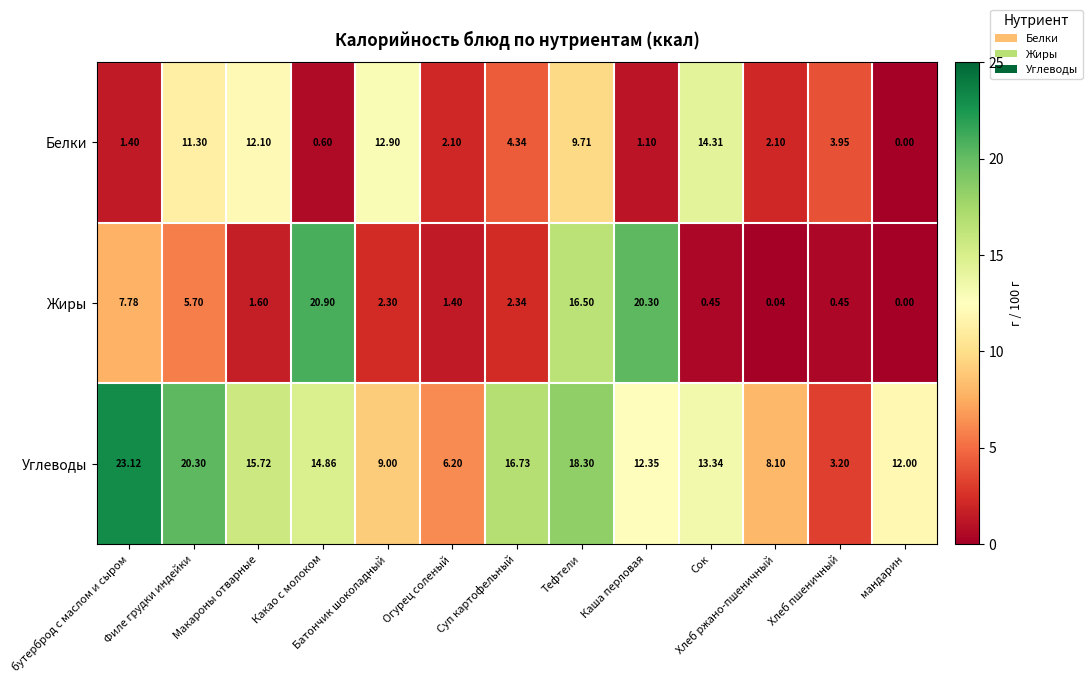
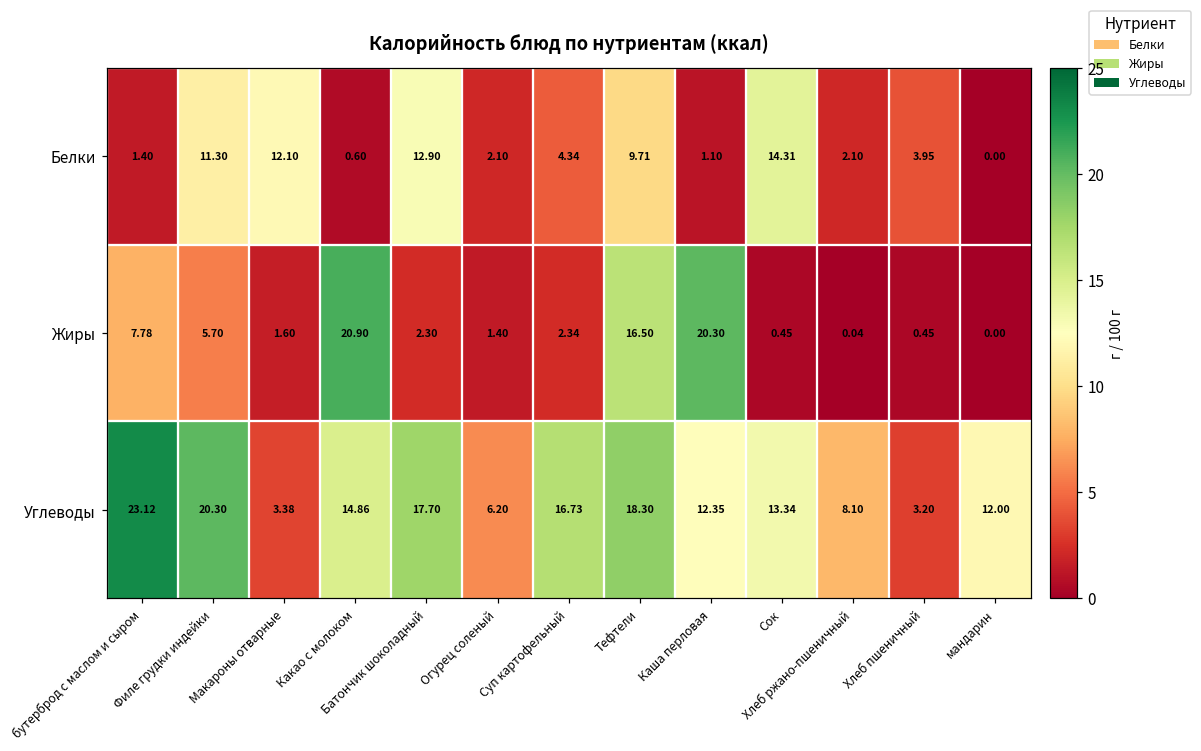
  {
    "Белки": {
      "бутерброд с маслом и сыром": 1.40,
      "Филе грудки индейки": 11.30,
      "Макароны отварные": 12.10,
      "Какао с молоком": 0.60,
      "Батончик шоколадный": 12.90,
      "Огурец соленый": 2.10,
      "Суп картофельный": 4.34,
      "Тефтели": 9.71,
      "Каша перловая": 1.10,
      "Сок": 14.31,
      "Хлеб ржано-пшеничный": 2.10,
      "Хлеб пшеничный": 3.95,
      "мандарин": 0.00
    },
    "Жиры": {
      "бутерброд с маслом и сыром": 7.78,
      "Филе грудки индейки": 5.70,
      "Макароны отварные": 1.60,
      "Какао с молоком": 20.90,
      "Батончик шоколадный": 2.30,
      "Огурец соленый": 1.40,
      "Суп картофельный": 2.34,
      "Тефтели": 16.50,
      "Каша перловая": 20.30,
      "Сок": 0.45,
      "Хлеб ржано-пшеничный": 0.04,
      "Хлеб пшеничный": 0.45,
      "мандарин": 0.00
    },
    "Углеводы": {
      "бутерброд с маслом и сыром": 23.12,
      "Филе грудки индейки": 20.30,
-     "Макароны отварные": 15.72,
+     "Макароны отварные": 3.38,
      "Какао с молоком": 14.86,
-     "Батончик шоколадный": 9.00,
+     "Батончик шоколадный": 17.70,
      "Огурец соленый": 6.20,
      "Суп картофельный": 16.73,
      "Тефтели": 18.30,
      "Каша перловая": 12.35,
      "Сок": 13.34,
      "Хлеб ржано-пшеничный": 8.10,
      "Хлеб пшеничный": 3.20,
      "мандарин": 12.00
    }
  }
